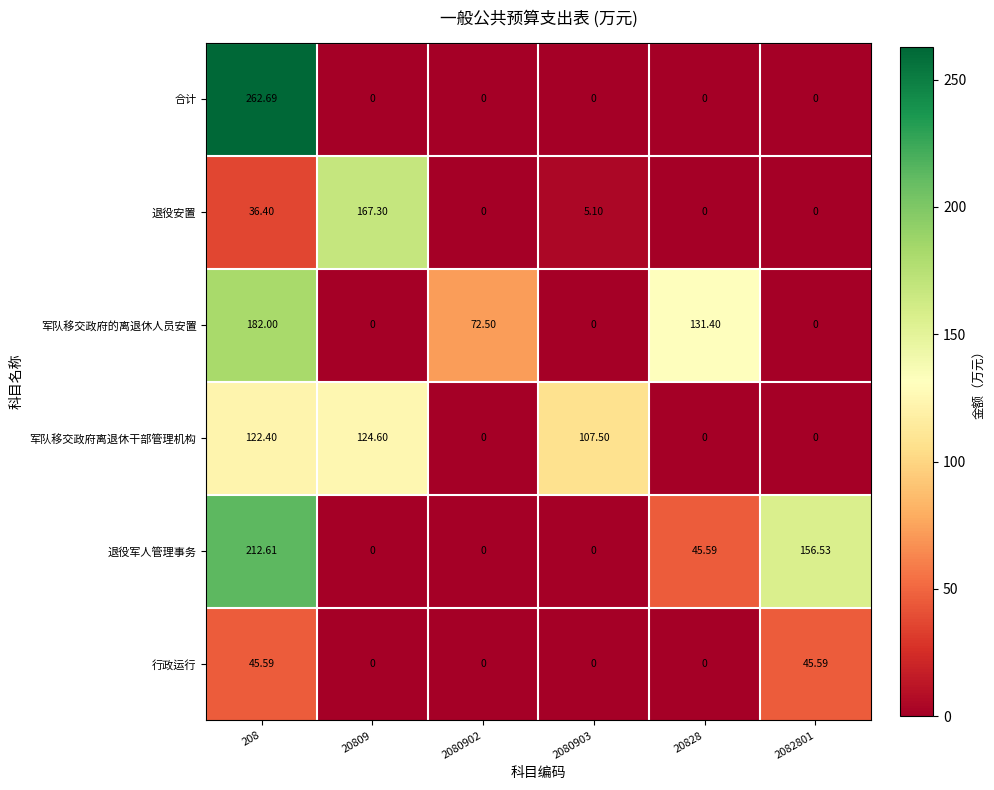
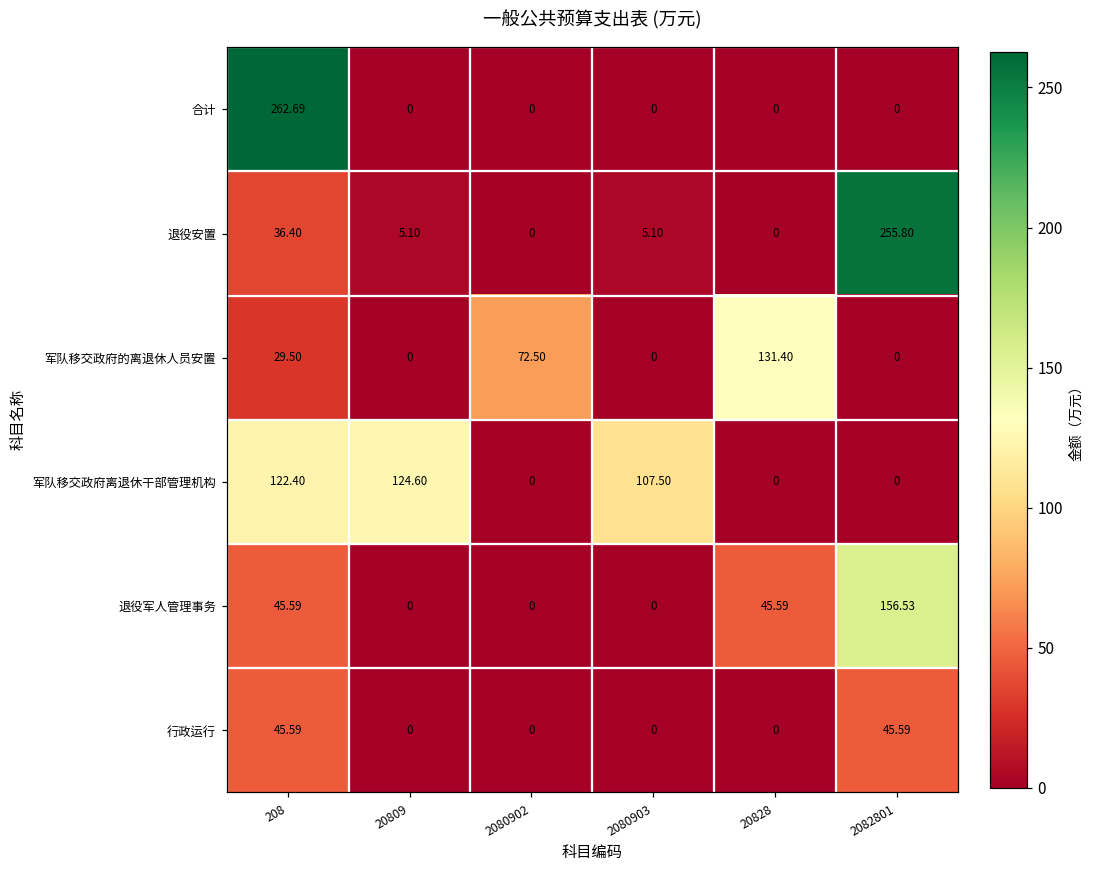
  {
    "合计": {
      "208": 262.69,
      "20809": 0,
      "2080902": 0,
      "2080903": 0,
      "20828": 0,
      "2082801": 0
    },
    "退役安置": {
      "208": 36.40,
-     "20809": 167.30,
+     "20809": 5.10,
      "2080902": 0,
      "2080903": 5.10,
      "20828": 0,
-     "2082801": 0
+     "2082801": 255.80
    },
    "军队移交政府的离退休人员安置": {
-     "208": 182.00,
+     "208": 29.50,
      "20809": 0,
      "2080902": 72.50,
      "2080903": 0,
      "20828": 131.40,
      "2082801": 0
    },
    "军队移交政府离退休干部管理机构": {
      "208": 122.40,
      "20809": 124.60,
      "2080902": 0,
      "2080903": 107.50,
      "20828": 0,
      "2082801": 0
    },
    "退役军人管理事务": {
-     "208": 212.61,
+     "208": 45.59,
      "20809": 0,
      "2080902": 0,
      "2080903": 0,
      "20828": 45.59,
      "2082801": 156.53
    },
    "行政运行": {
      "208": 45.59,
      "20809": 0,
      "2080902": 0,
      "2080903": 0,
      "20828": 0,
      "2082801": 45.59
    }
  }
